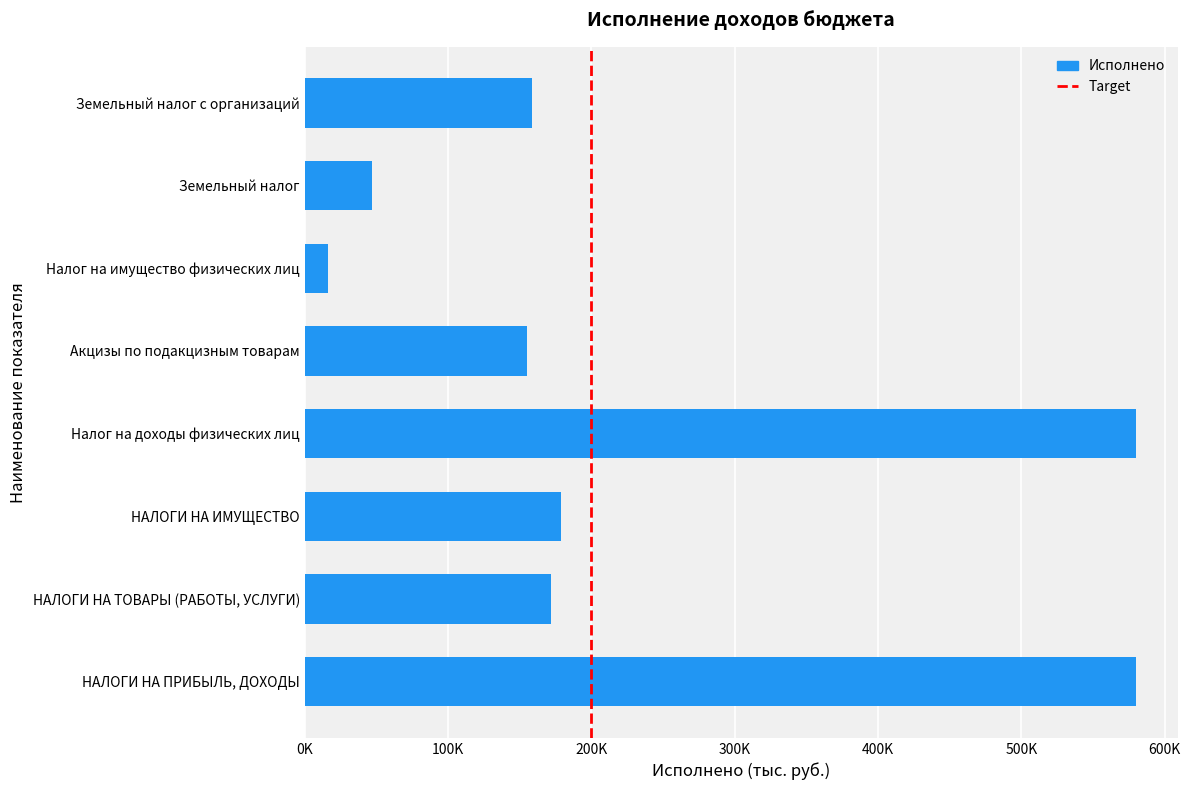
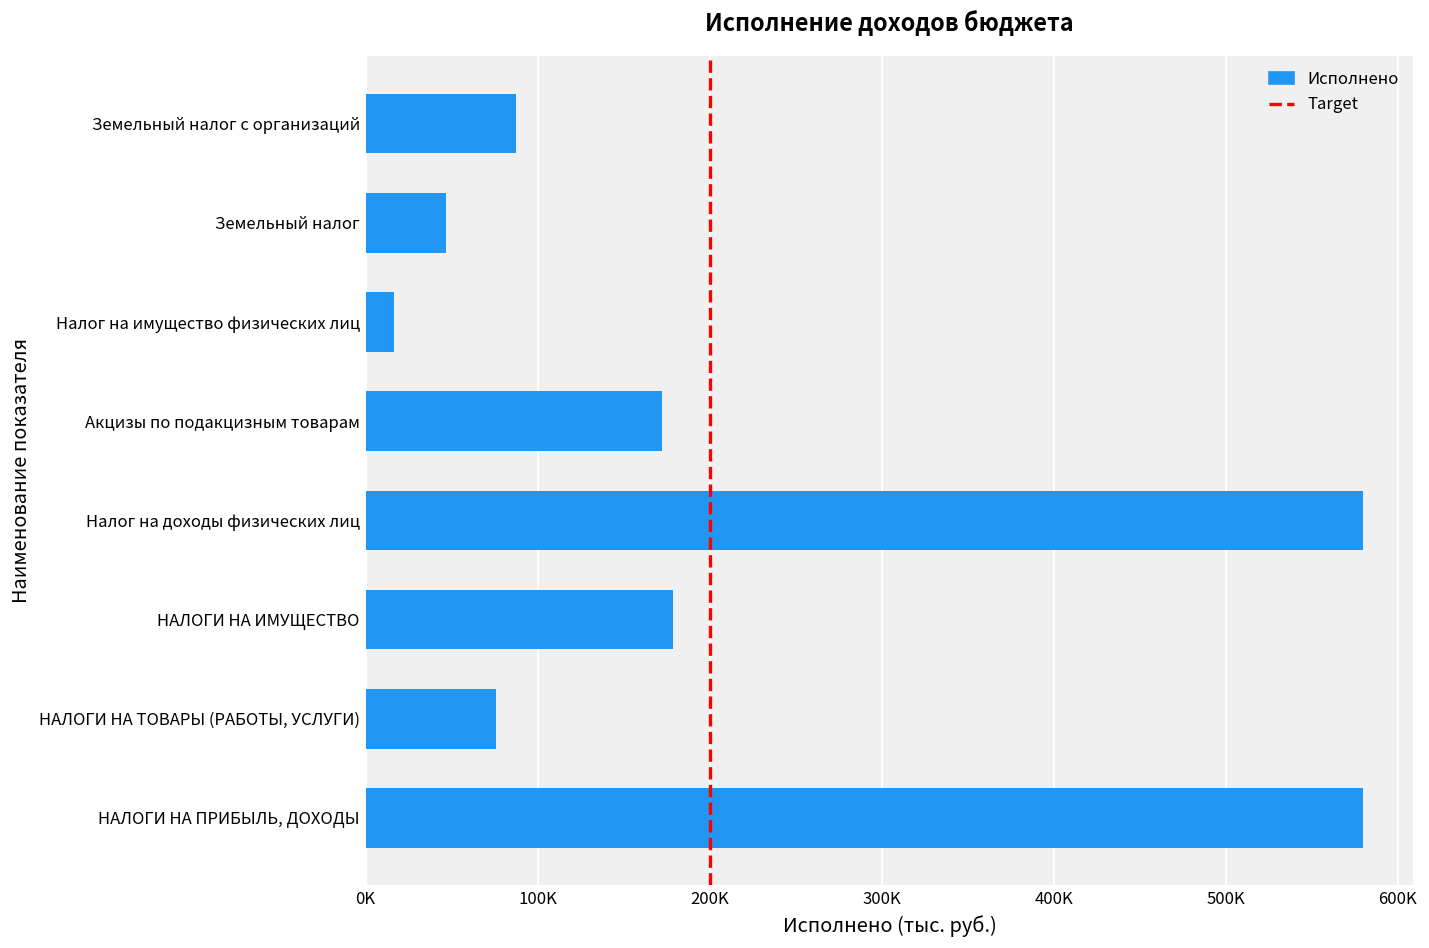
  {
-   "Земельный налог с организаций": 159000,
+   "Земельный налог с организаций": 88000,
    "Земельный налог": 47000,
    "Налог на имущество физических лиц": 17000,
-   "Акцизы по подакцизным товарам": 155000,
+   "Акцизы по подакцизным товарам": 172000,
    "Налог на доходы физических лиц": 580000,
    "НАЛОГИ НА ИМУЩЕСТВО": 179000,
-   "НАЛОГИ НА ТОВАРЫ (РАБОТЫ, УСЛУГИ)": 172000,
+   "НАЛОГИ НА ТОВАРЫ (РАБОТЫ, УСЛУГИ)": 76000,
    "НАЛОГИ НА ПРИБЫЛЬ, ДОХОДЫ": 580000
  }
